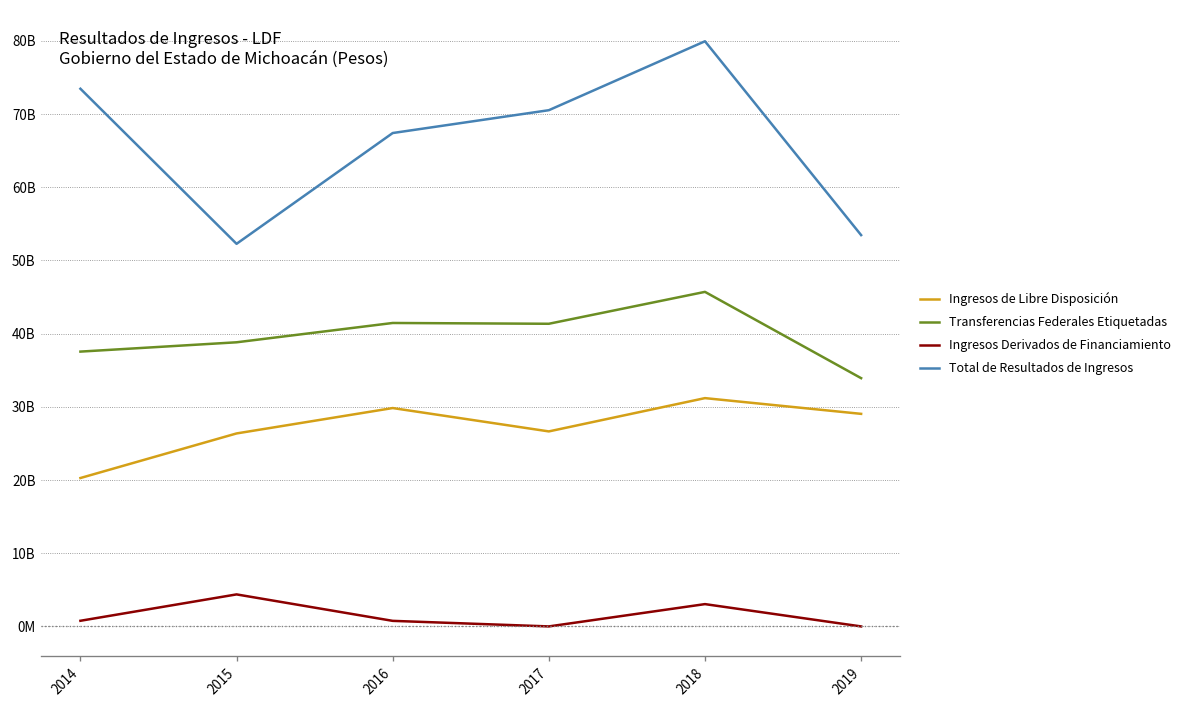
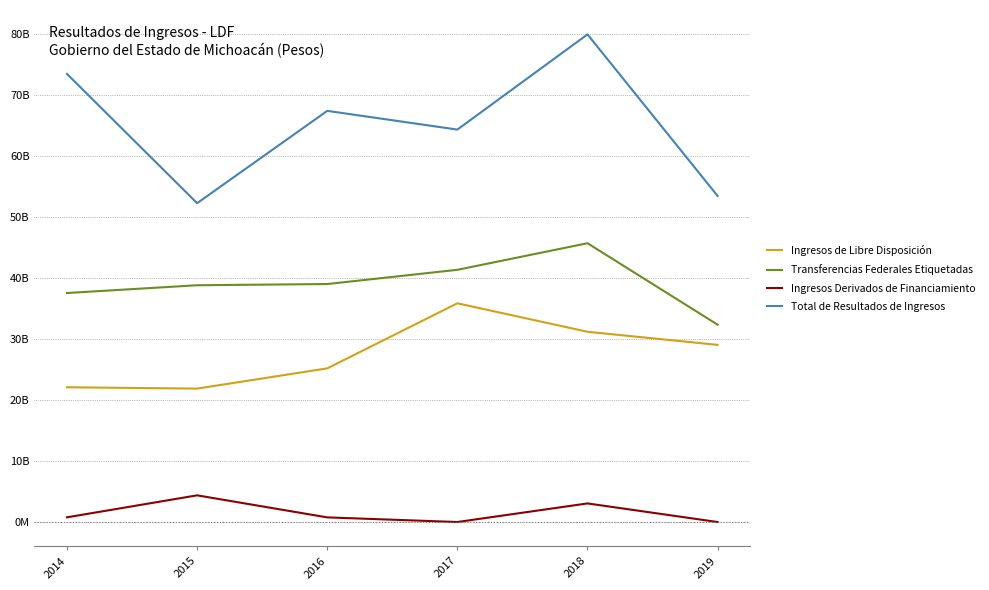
  {
    "Ingresos de Libre Disposición": {
-     "2014": 20000000000,
-     "2015": 26000000000,
-     "2016": 30000000000,
-     "2017": 27000000000,
+     "2014": 22000000000,
+     "2015": 22000000000,
+     "2016": 25000000000,
+     "2017": 36000000000,
      "2018": 31000000000,
      "2019": 29000000000
    },
    "Transferencias Federales Etiquetadas": {
      "2014": 38000000000,
      "2015": 39000000000,
-     "2016": 41000000000,
+     "2016": 39000000000,
      "2017": 41000000000,
      "2018": 46000000000,
-     "2019": 34000000000
+     "2019": 32000000000
    },
    "Ingresos Derivados de Financiamiento": {
      "2014": 1000000000,
      "2015": 4000000000,
      "2016": 1000000000,
      "2017": 0,
      "2018": 3000000000,
      "2019": 0
    },
    "Total de Resultados de Ingresos": {
      "2014": 73000000000,
      "2015": 52000000000,
      "2016": 67000000000,
-     "2017": 71000000000,
+     "2017": 64000000000,
      "2018": 80000000000,
      "2019": 53000000000
    }
  }
